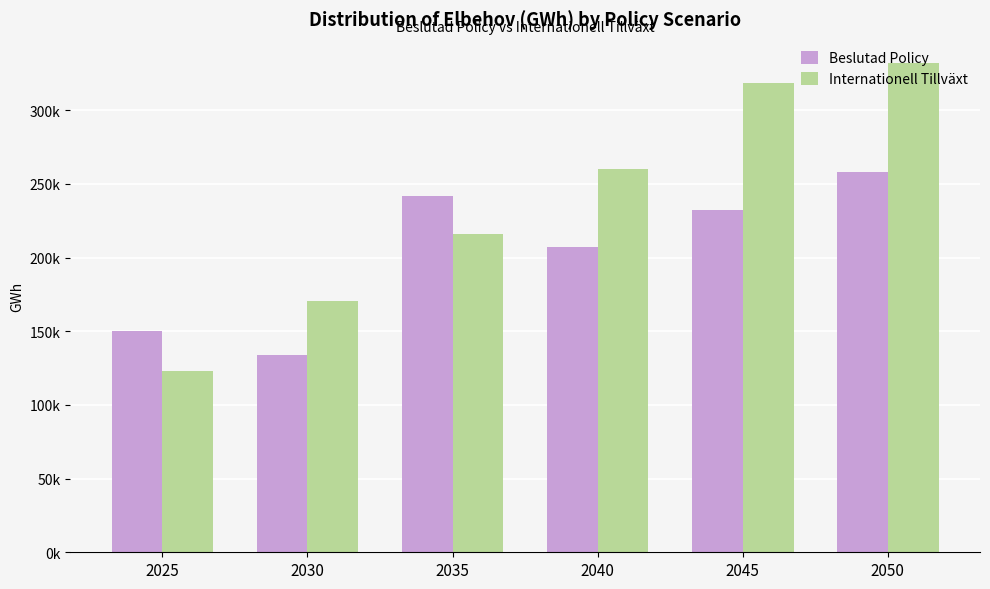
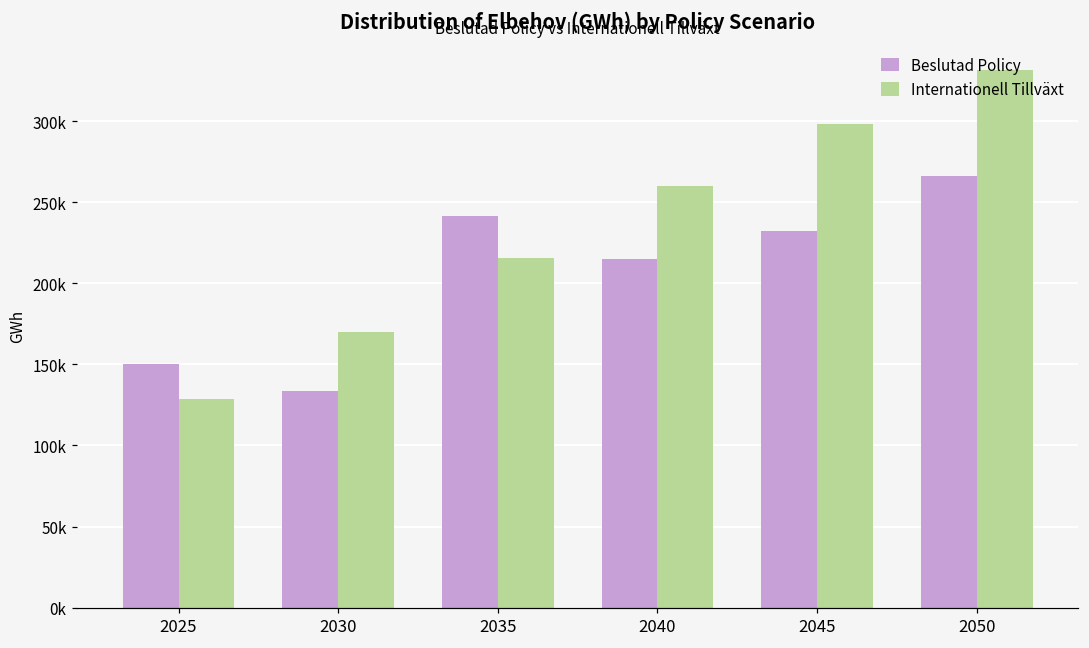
  {
    "Beslutad Policy": {
      "2025": 150000,
      "2030": 134000,
      "2035": 242000,
-     "2040": 207000,
+     "2040": 215000,
      "2045": 232000,
-     "2050": 258000
+     "2050": 266000
    },
    "Internationell Tillväxt": {
-     "2025": 123000,
+     "2025": 129000,
      "2030": 170000,
      "2035": 216000,
      "2040": 260000,
-     "2045": 319000,
+     "2045": 298000,
      "2050": 332000
    }
  }
